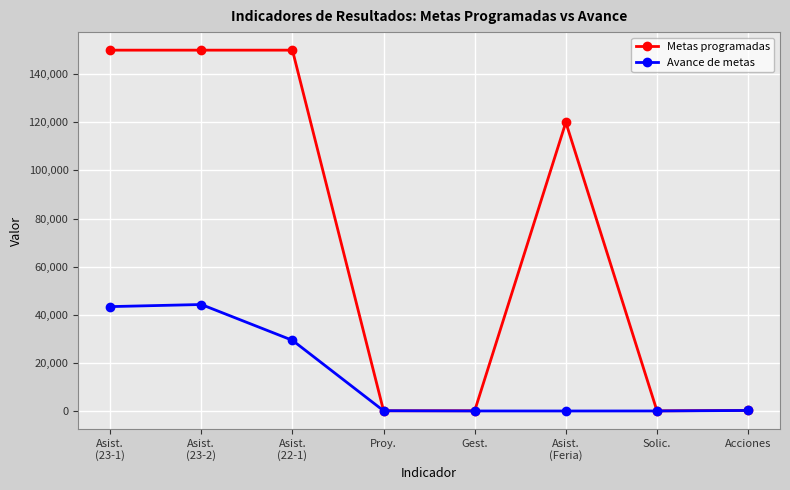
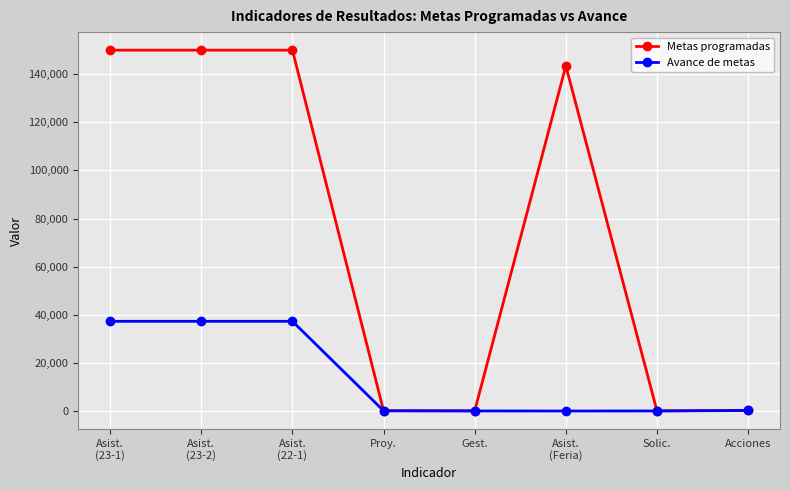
  {
    "Metas programadas": {
      "Asist. (23-1)": "150,000",
      "Asist. (23-2)": "150,000",
      "Asist. (22-1)": "150,000",
-     "Asist. (Feria)": "120,000"
+     "Asist. (Feria)": "143,000"
    },
    "Avance de metas": {
-     "Asist. (23-1)": "43,000",
-     "Asist. (23-2)": "44,000",
-     "Asist. (22-1)": "29,000",
+     "Asist. (23-1)": "37,000",
+     "Asist. (23-2)": "37,000",
+     "Asist. (22-1)": "37,000",
      "Asist. (Feria)": "0"
    }
  }
